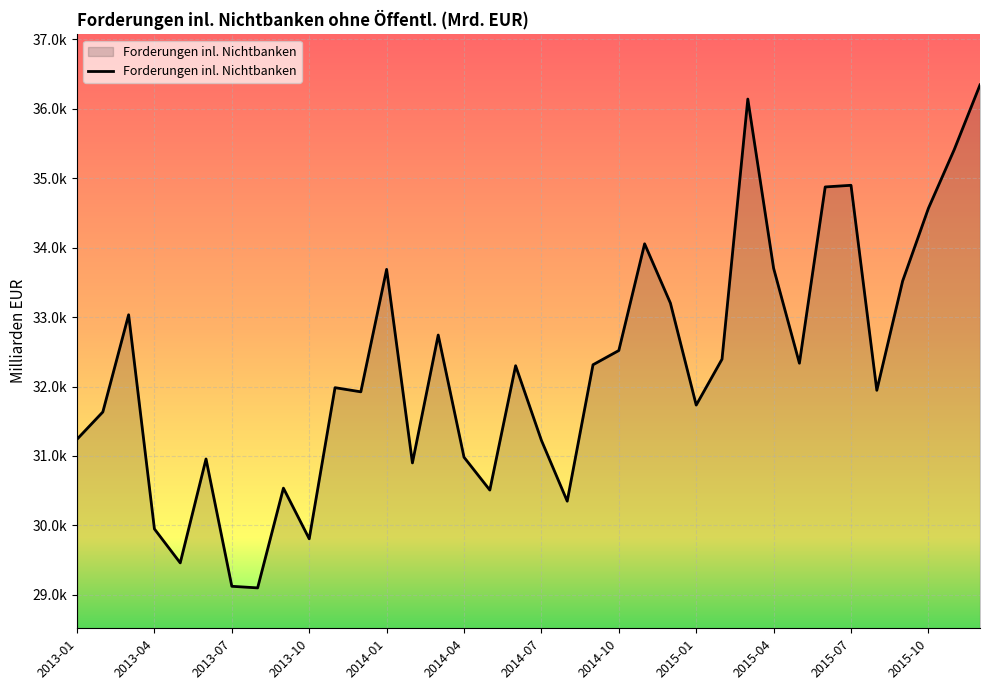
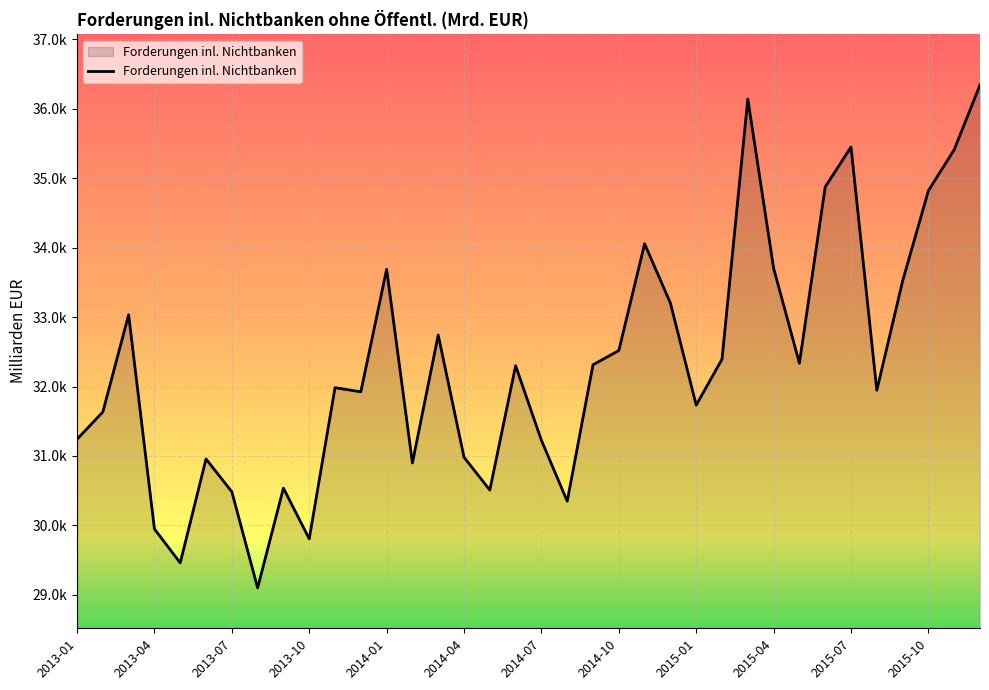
  {
    "2013-01": 31200,
    "2013-04": 29900,
-   "2013-07": 29100,
+   "2013-07": 30500,
    "2013-10": 29800,
    "2014-01": 33700,
    "2014-04": 31000,
    "2014-07": 31200,
    "2014-10": 32500,
    "2015-01": 31700,
    "2015-04": 33700,
-   "2015-07": 34900,
-   "2015-10": 34600
+   "2015-07": 35500,
+   "2015-10": 34800
  }
